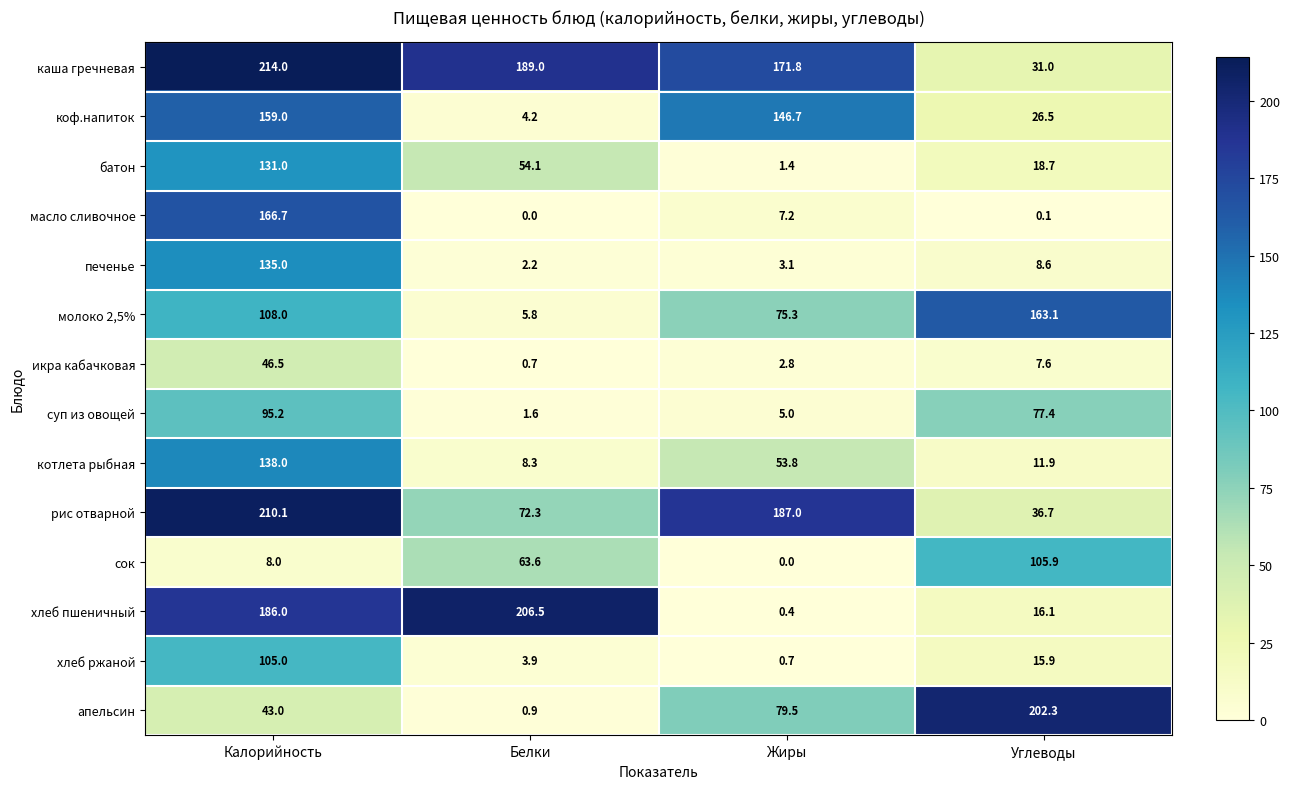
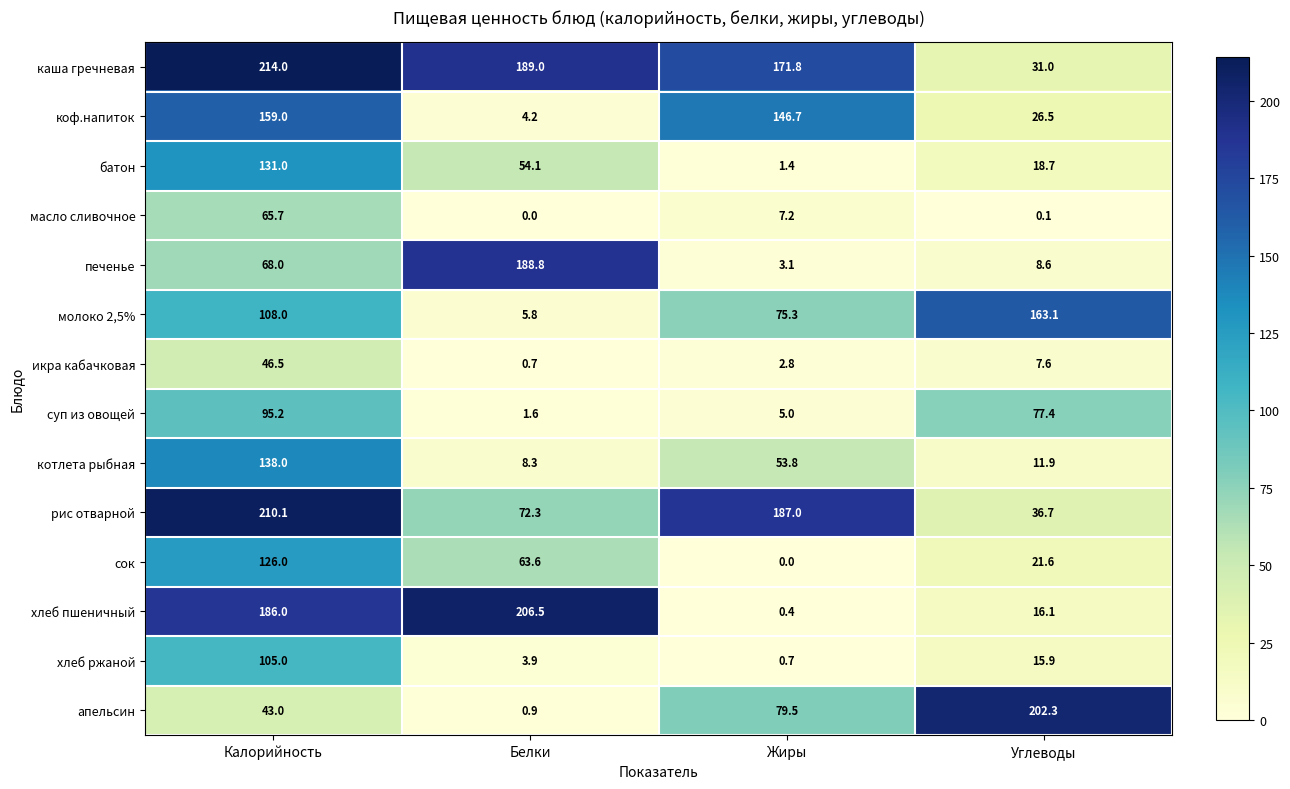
  {
    "каша гречневая": {
      "Калорийность": 214.0,
      "Белки": 189.0,
      "Жиры": 171.8,
      "Углеводы": 31.0
    },
    "коф.напиток": {
      "Калорийность": 159.0,
      "Белки": 4.2,
      "Жиры": 146.7,
      "Углеводы": 26.5
    },
    "батон": {
      "Калорийность": 131.0,
      "Белки": 54.1,
      "Жиры": 1.4,
      "Углеводы": 18.7
    },
    "масло сливочное": {
-     "Калорийность": 166.7,
+     "Калорийность": 65.7,
      "Белки": 0.0,
      "Жиры": 7.2,
      "Углеводы": 0.1
    },
    "печенье": {
-     "Калорийность": 135.0,
-     "Белки": 2.2,
+     "Калорийность": 68.0,
+     "Белки": 188.8,
      "Жиры": 3.1,
      "Углеводы": 8.6
    },
    "молоко 2,5%": {
      "Калорийность": 108.0,
      "Белки": 5.8,
      "Жиры": 75.3,
      "Углеводы": 163.1
    },
    "икра кабачковая": {
      "Калорийность": 46.5,
      "Белки": 0.7,
      "Жиры": 2.8,
      "Углеводы": 7.6
    },
    "суп из овощей": {
      "Калорийность": 95.2,
      "Белки": 1.6,
      "Жиры": 5.0,
      "Углеводы": 77.4
    },
    "котлета рыбная": {
      "Калорийность": 138.0,
      "Белки": 8.3,
      "Жиры": 53.8,
      "Углеводы": 11.9
    },
    "рис отварной": {
      "Калорийность": 210.1,
      "Белки": 72.3,
      "Жиры": 187.0,
      "Углеводы": 36.7
    },
    "сок": {
-     "Калорийность": 8.0,
+     "Калорийность": 126.0,
      "Белки": 63.6,
      "Жиры": 0.0,
-     "Углеводы": 105.9
+     "Углеводы": 21.6
    },
    "хлеб пшеничный": {
      "Калорийность": 186.0,
      "Белки": 206.5,
      "Жиры": 0.4,
      "Углеводы": 16.1
    },
    "хлеб ржаной": {
      "Калорийность": 105.0,
      "Белки": 3.9,
      "Жиры": 0.7,
      "Углеводы": 15.9
    },
    "апельсин": {
      "Калорийность": 43.0,
      "Белки": 0.9,
      "Жиры": 79.5,
      "Углеводы": 202.3
    }
  }
